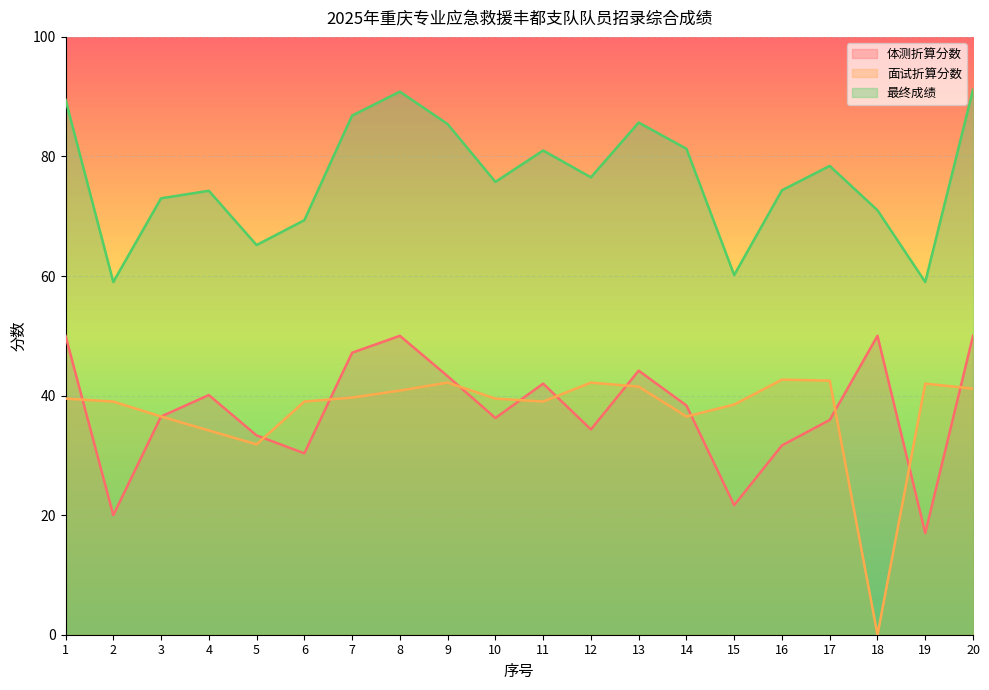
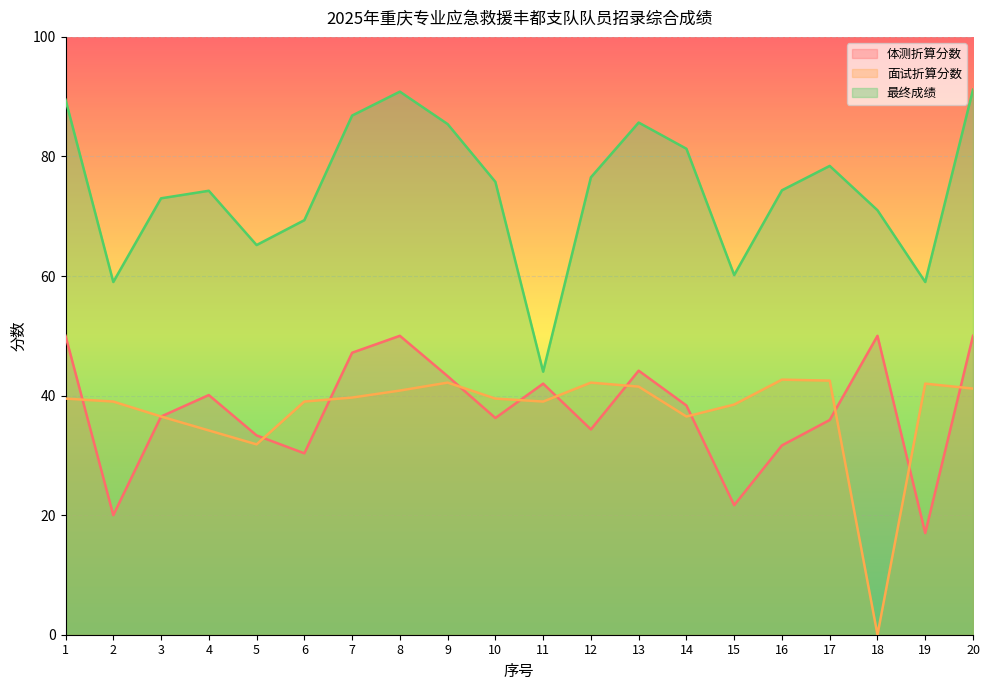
  {
    "最终成绩": {
      "1": 90,
      "2": 59,
      "3": 73,
      "4": 74,
      "5": 65,
      "6": 69,
      "7": 87,
      "8": 91,
      "9": 85,
      "10": 76,
-     "11": 81,
+     "11": 44,
      "12": 77,
      "13": 86,
      "14": 81,
      "15": 60,
      "16": 74,
      "17": 78,
      "18": 71,
      "19": 59,
      "20": 91
    }
  }
